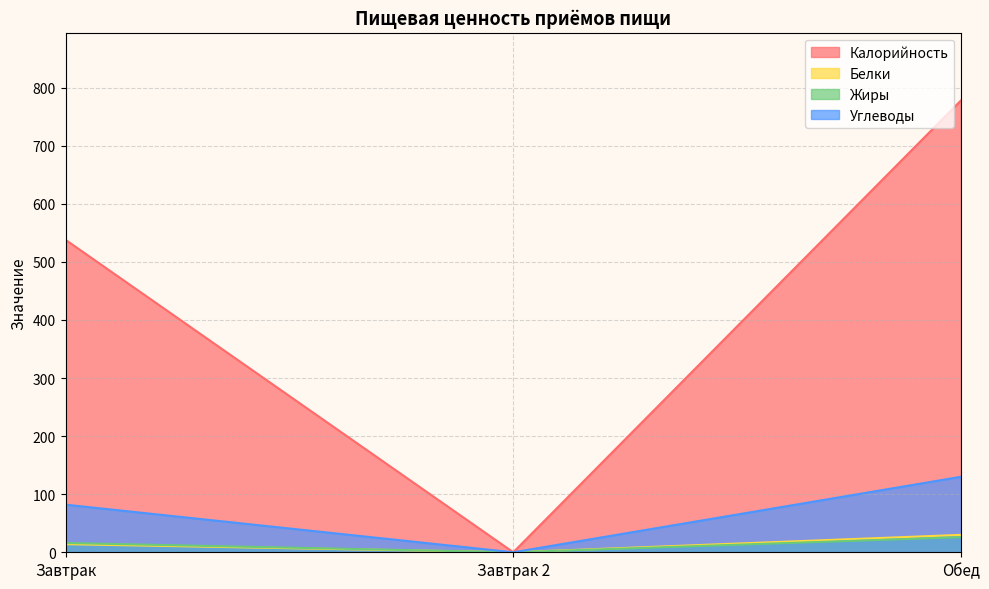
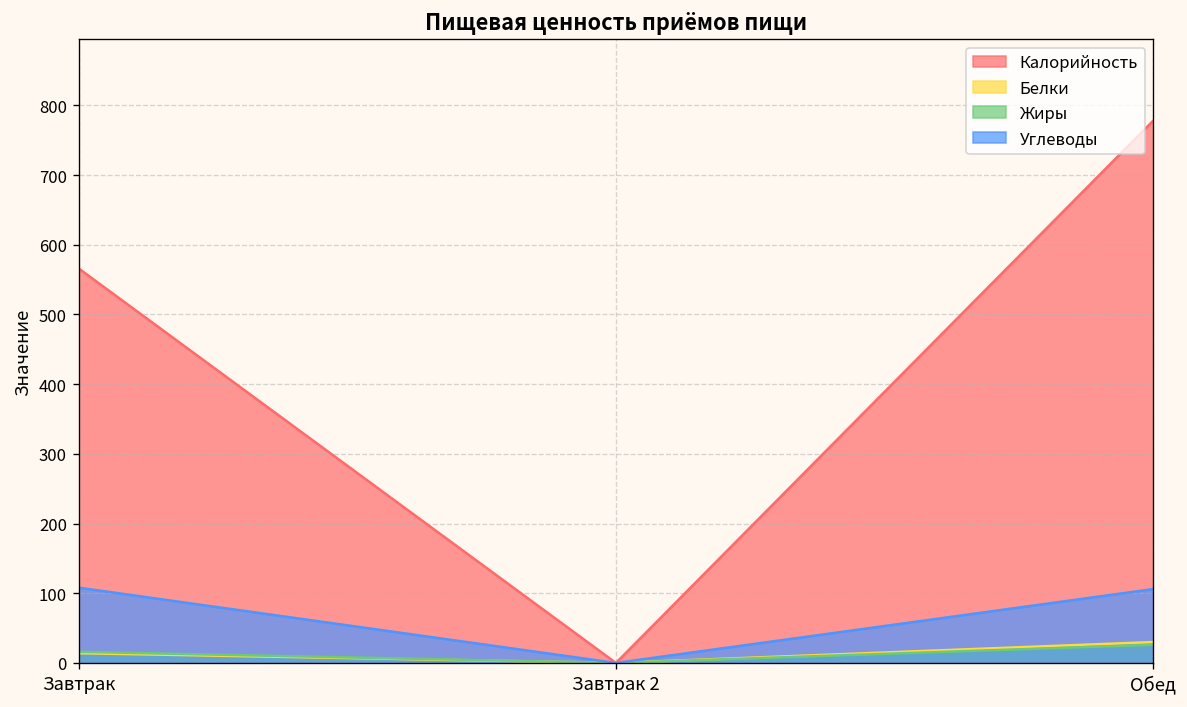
  {
    "Калорийность": {
-     "Завтрак": 540,
+     "Завтрак": 570,
      "Обед": 780
    },
    "Углеводы": {
-     "Завтрак": 80,
-     "Обед": 130
+     "Завтрак": 110,
+     "Обед": 110
    }
  }
